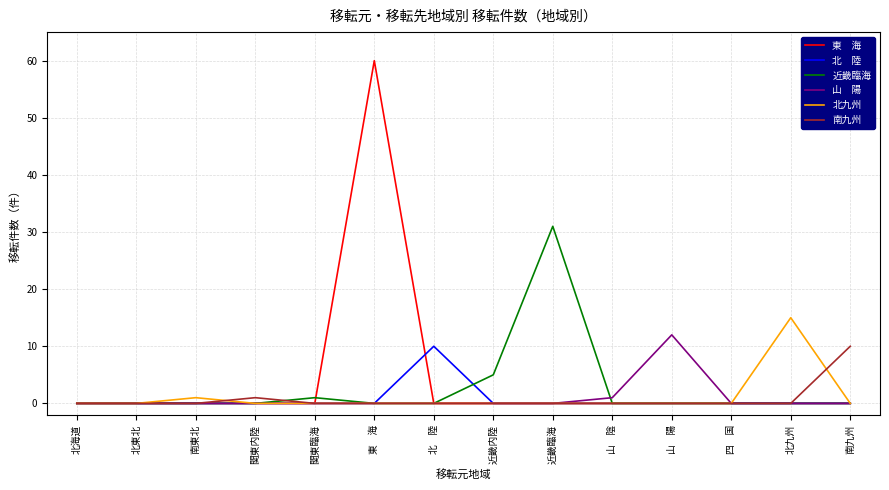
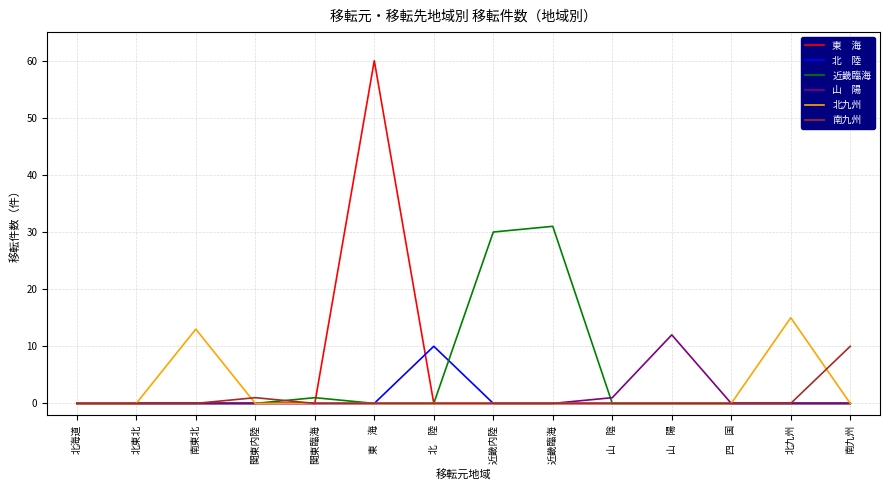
  {
    "東 海": {
      "東 海": 60
    },
    "北 陸": {
      "北 陸": 10
    },
    "近畿臨海": {
      "関東臨海": 1,
-     "近畿内陸": 5,
+     "近畿内陸": 30,
      "近畿臨海": 31
    },
    "山 陽": {
      "山 陰": 1,
      "山 陽": 12
    },
    "北九州": {
-     "南東北": 1,
+     "南東北": 13,
      "北九州": 15
    },
    "南九州": {
      "関東内陸": 1,
      "南九州": 10
    }
  }
